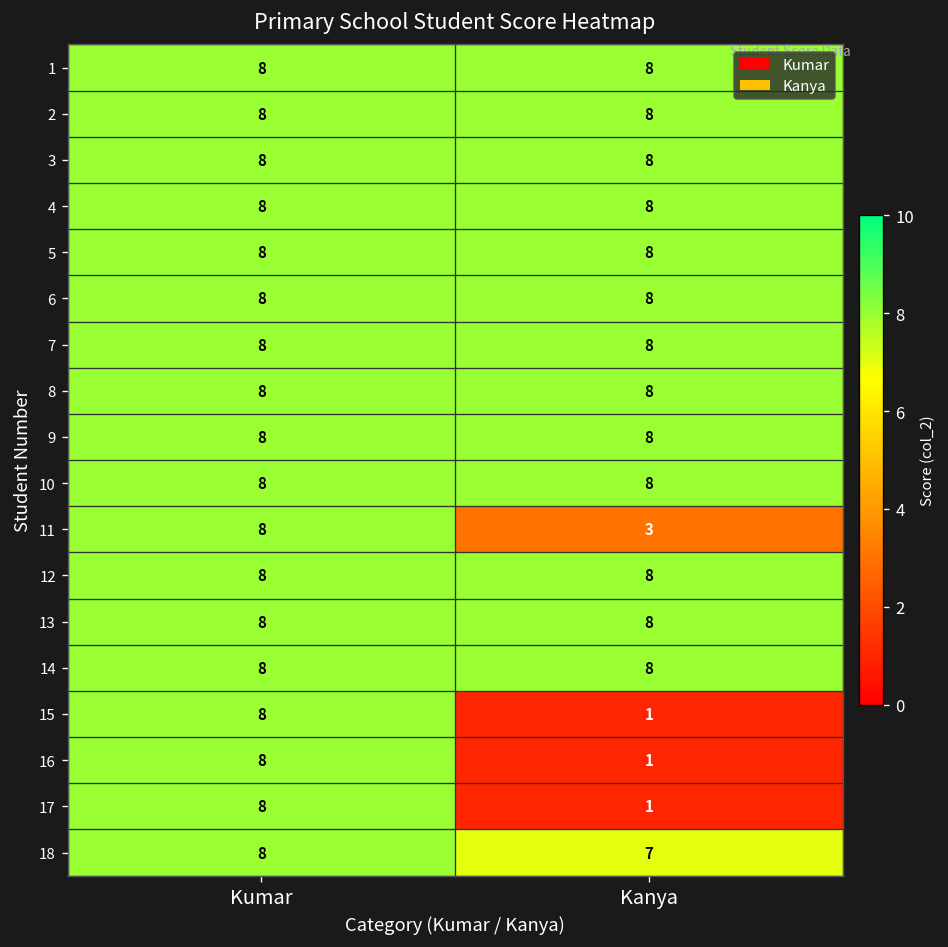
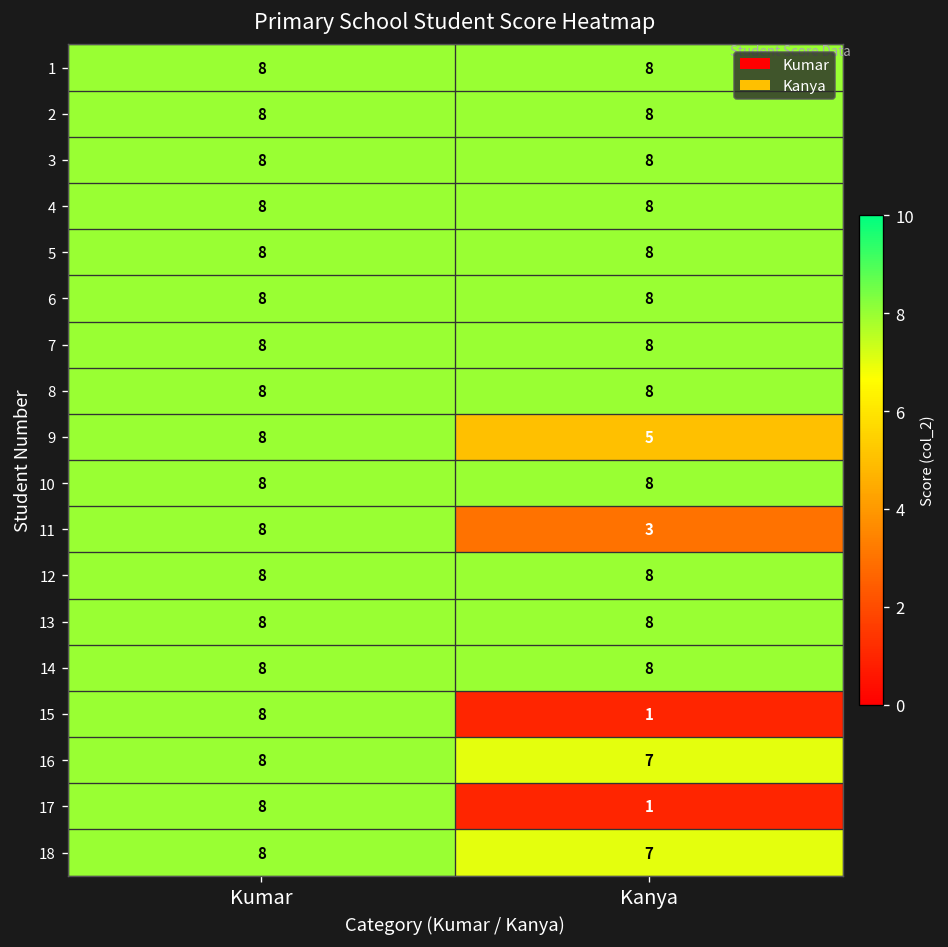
  {
    "1": {
      "Kumar": 8,
      "Kanya": 8
    },
    "2": {
      "Kumar": 8,
      "Kanya": 8
    },
    "3": {
      "Kumar": 8,
      "Kanya": 8
    },
    "4": {
      "Kumar": 8,
      "Kanya": 8
    },
    "5": {
      "Kumar": 8,
      "Kanya": 8
    },
    "6": {
      "Kumar": 8,
      "Kanya": 8
    },
    "7": {
      "Kumar": 8,
      "Kanya": 8
    },
    "8": {
      "Kumar": 8,
      "Kanya": 8
    },
    "9": {
      "Kumar": 8,
-     "Kanya": 8
+     "Kanya": 5
    },
    "10": {
      "Kumar": 8,
      "Kanya": 8
    },
    "11": {
      "Kumar": 8,
      "Kanya": 3
    },
    "12": {
      "Kumar": 8,
      "Kanya": 8
    },
    "13": {
      "Kumar": 8,
      "Kanya": 8
    },
    "14": {
      "Kumar": 8,
      "Kanya": 8
    },
    "15": {
      "Kumar": 8,
      "Kanya": 1
    },
    "16": {
      "Kumar": 8,
-     "Kanya": 1
+     "Kanya": 7
    },
    "17": {
      "Kumar": 8,
      "Kanya": 1
    },
    "18": {
      "Kumar": 8,
      "Kanya": 7
    }
  }
